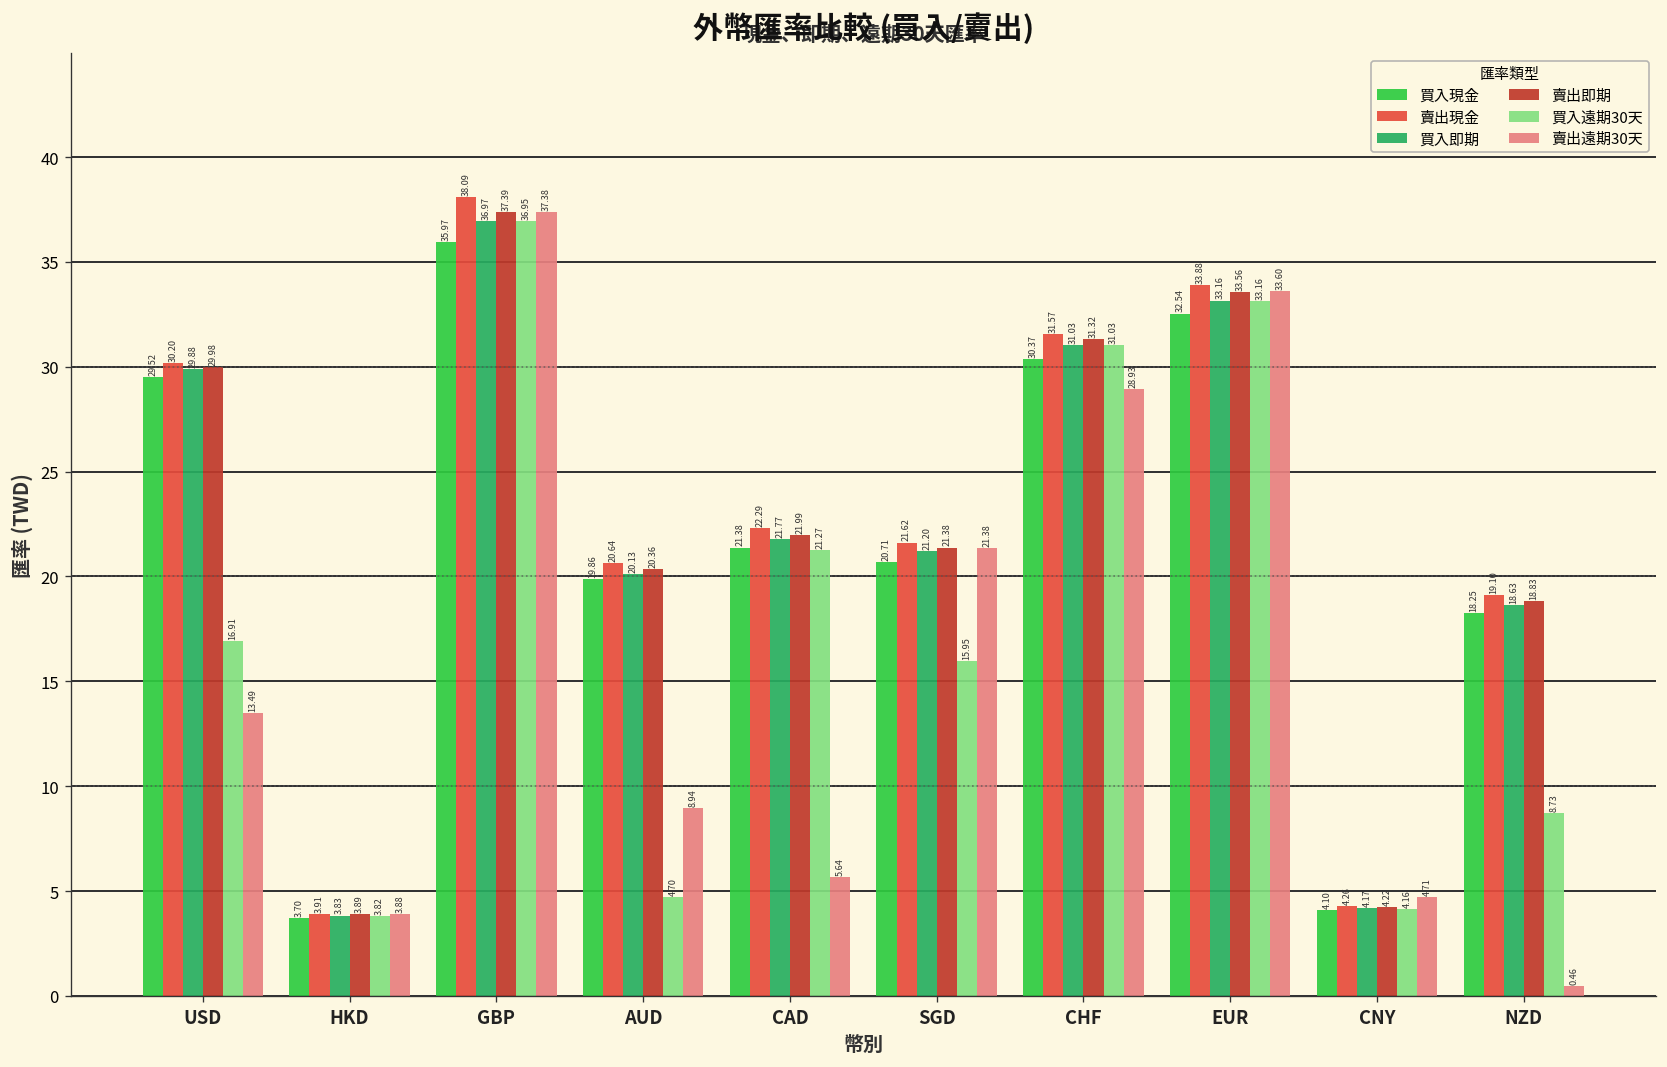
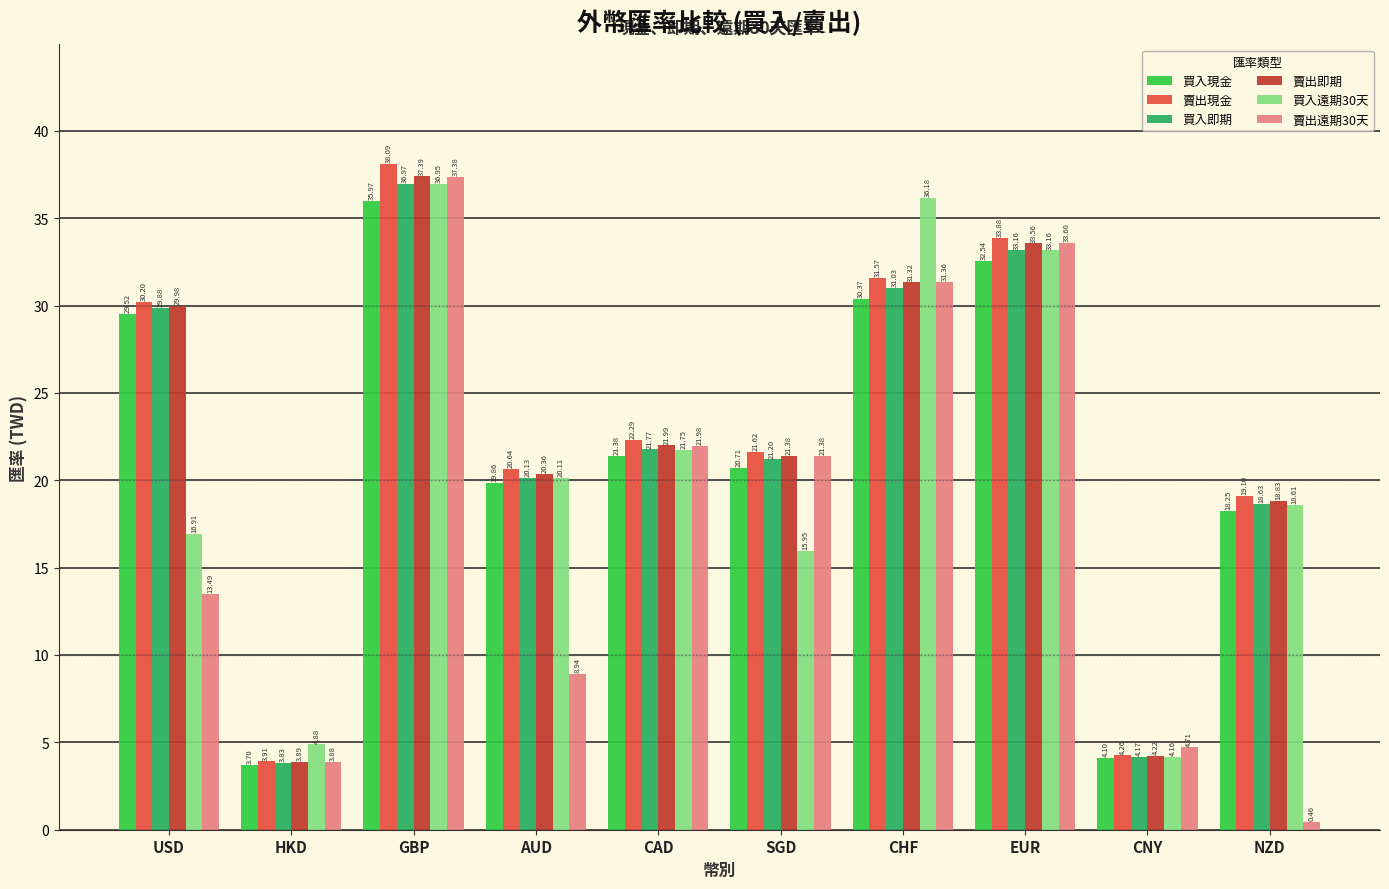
  {
    "買入遠期30天": {
      "USD": 16.91,
-     "HKD": 3.82,
+     "HKD": 4.88,
      "GBP": 36.95,
-     "AUD": 4.70,
-     "CAD": 21.27,
+     "AUD": 20.11,
+     "CAD": 21.75,
      "SGD": 15.95,
-     "CHF": 31.03,
+     "CHF": 36.18,
      "EUR": 33.16,
      "CNY": 4.16,
-     "NZD": 8.73
+     "NZD": 18.61
    },
    "賣出遠期30天": {
      "USD": 13.49,
      "HKD": 3.88,
      "GBP": 37.38,
      "AUD": 8.94,
-     "CAD": 5.64,
+     "CAD": 21.98,
      "SGD": 21.38,
-     "CHF": 28.93,
+     "CHF": 31.36,
      "EUR": 33.60,
      "CNY": 4.71,
      "NZD": 0.46
    }
  }
